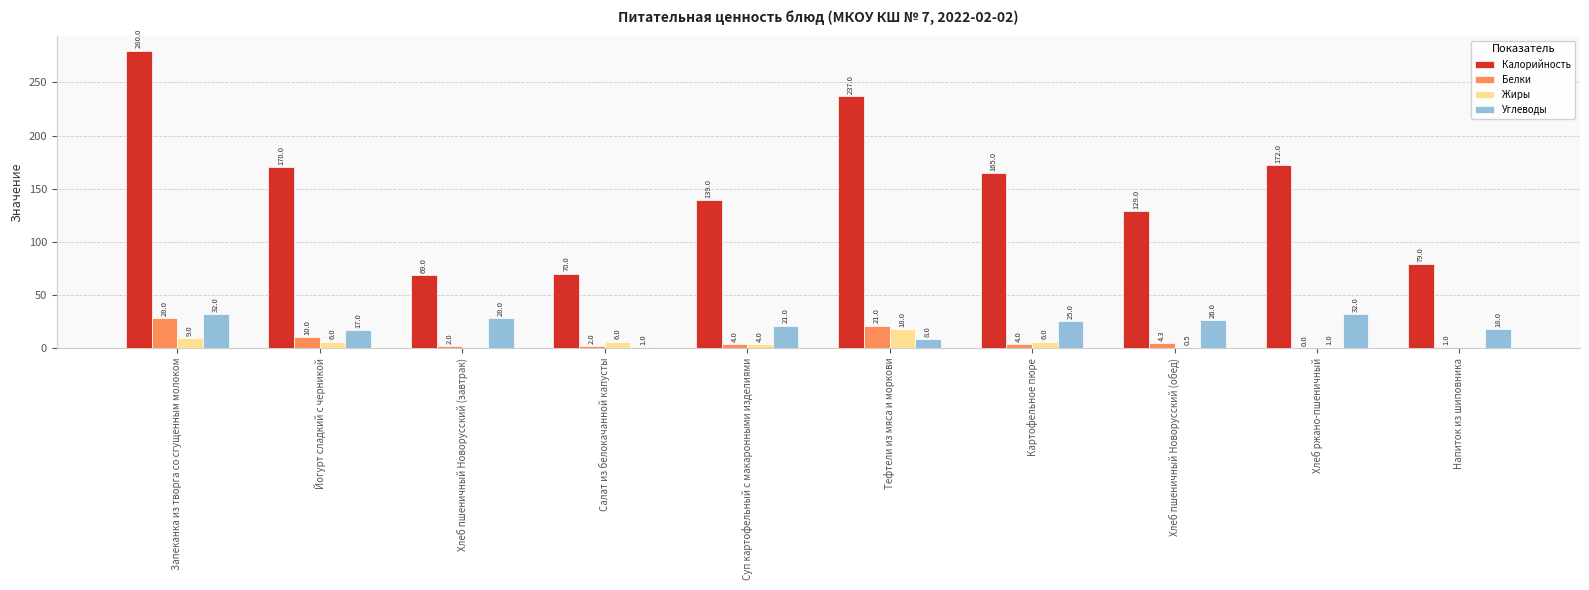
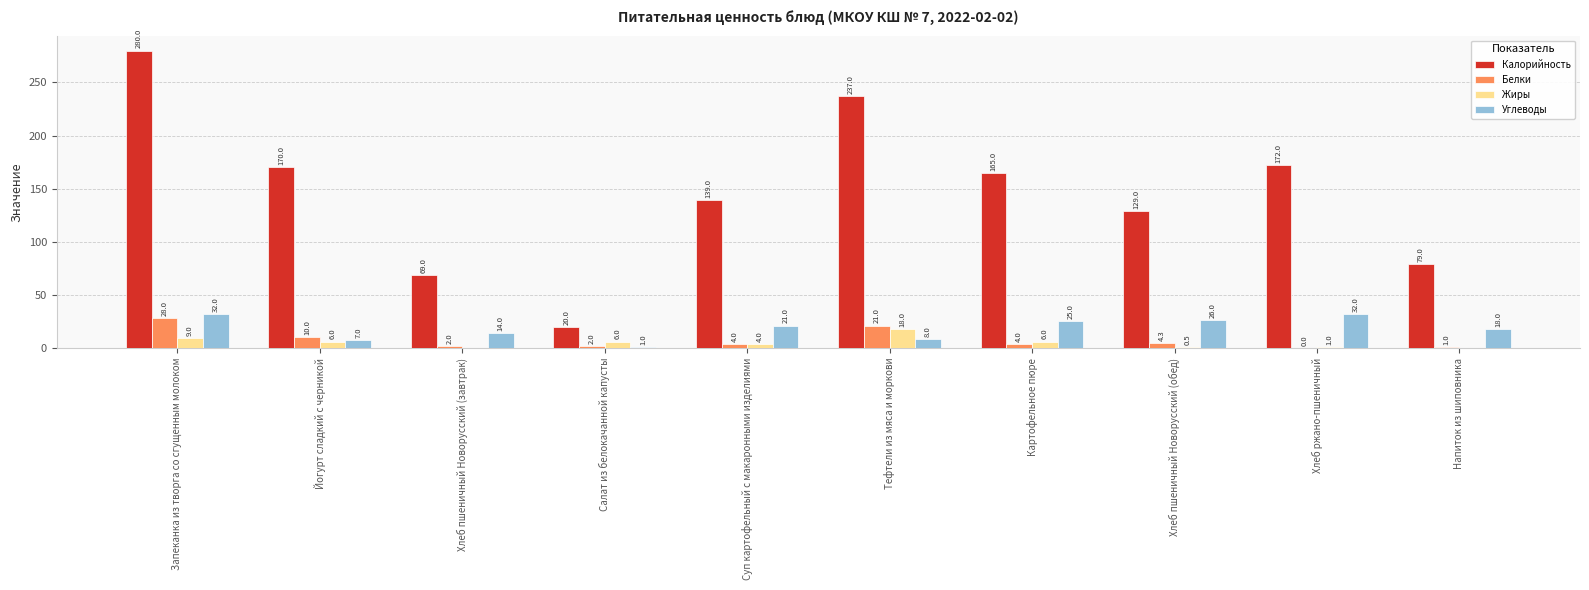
  {
    "Калорийность": {
      "Запеканка из творга со сгущенным молоком": 280.0,
      "Йогурт сладкий с черникой": 170.0,
      "Хлеб пшеничный Новорусский (завтрак)": 69.0,
-     "Салат из белокачанной капусты": 70.0,
+     "Салат из белокачанной капусты": 20.0,
      "Суп картофельный с макаронными изделиями": 139.0,
      "Тефтели из мяса и моркови": 237.0,
      "Картофельное пюре": 165.0,
      "Хлеб пшеничный Новорусский (обед)": 129.0,
      "Хлеб ржано-пшеничный": 172.0,
      "Напиток из шиповника": 79.0
    },
    "Белки": {
      "Запеканка из творга со сгущенным молоком": 28.0,
      "Йогурт сладкий с черникой": 10.0,
      "Хлеб пшеничный Новорусский (завтрак)": 2.0,
      "Салат из белокачанной капусты": 2.0,
      "Суп картофельный с макаронными изделиями": 4.0,
      "Тефтели из мяса и моркови": 21.0,
      "Картофельное пюре": 4.0,
      "Хлеб пшеничный Новорусский (обед)": 4.3,
      "Хлеб ржано-пшеничный": 0.0,
      "Напиток из шиповника": 1.0
    },
    "Жиры": {
      "Запеканка из творга со сгущенным молоком": 9.0,
      "Йогурт сладкий с черникой": 6.0,
      "Салат из белокачанной капусты": 6.0,
      "Суп картофельный с макаронными изделиями": 4.0,
      "Тефтели из мяса и моркови": 18.0,
      "Картофельное пюре": 6.0,
      "Хлеб пшеничный Новорусский (обед)": 0.5,
      "Хлеб ржано-пшеничный": 1.0
    },
    "Углеводы": {
      "Запеканка из творга со сгущенным молоком": 32.0,
-     "Йогурт сладкий с черникой": 17.0,
-     "Хлеб пшеничный Новорусский (завтрак)": 28.0,
+     "Йогурт сладкий с черникой": 7.0,
+     "Хлеб пшеничный Новорусский (завтрак)": 14.0,
      "Салат из белокачанной капусты": 1.0,
      "Суп картофельный с макаронными изделиями": 21.0,
      "Тефтели из мяса и моркови": 8.0,
      "Картофельное пюре": 25.0,
      "Хлеб пшеничный Новорусский (обед)": 26.0,
      "Хлеб ржано-пшеничный": 32.0,
      "Напиток из шиповника": 18.0
    }
  }
